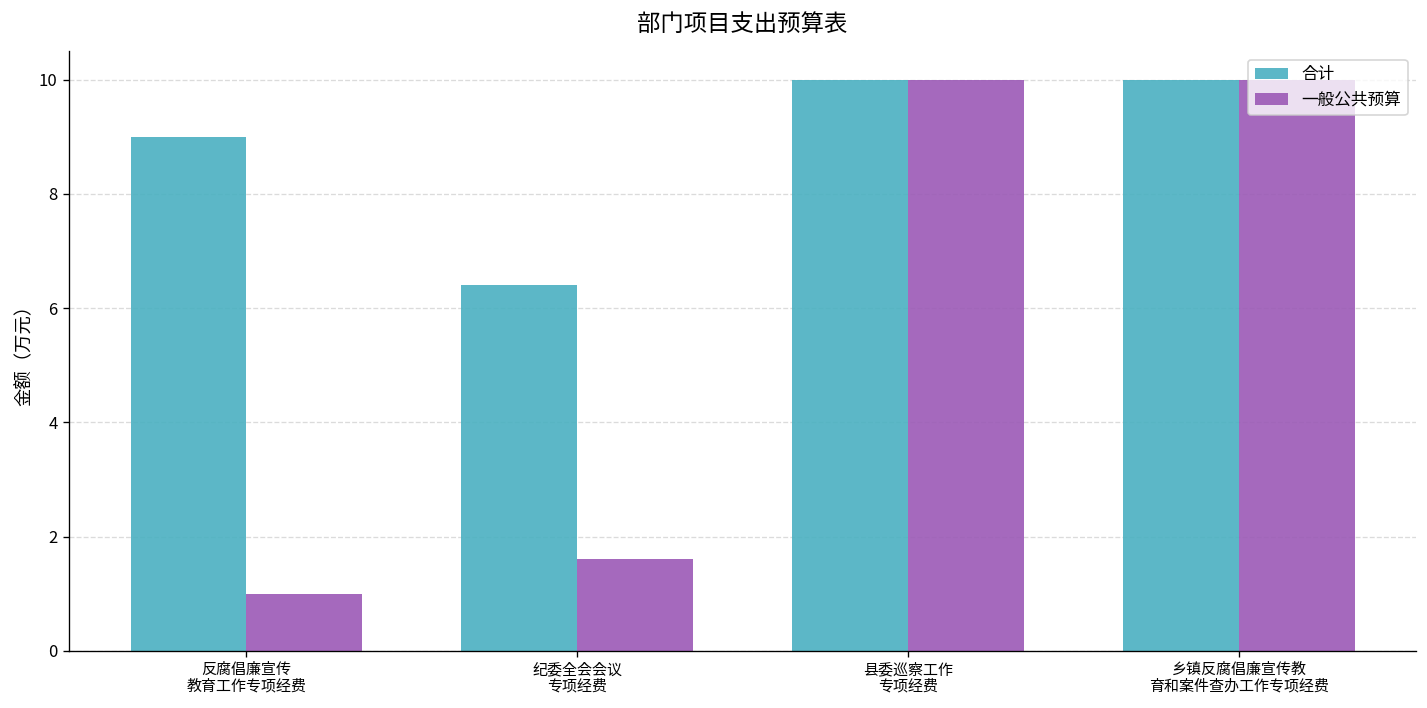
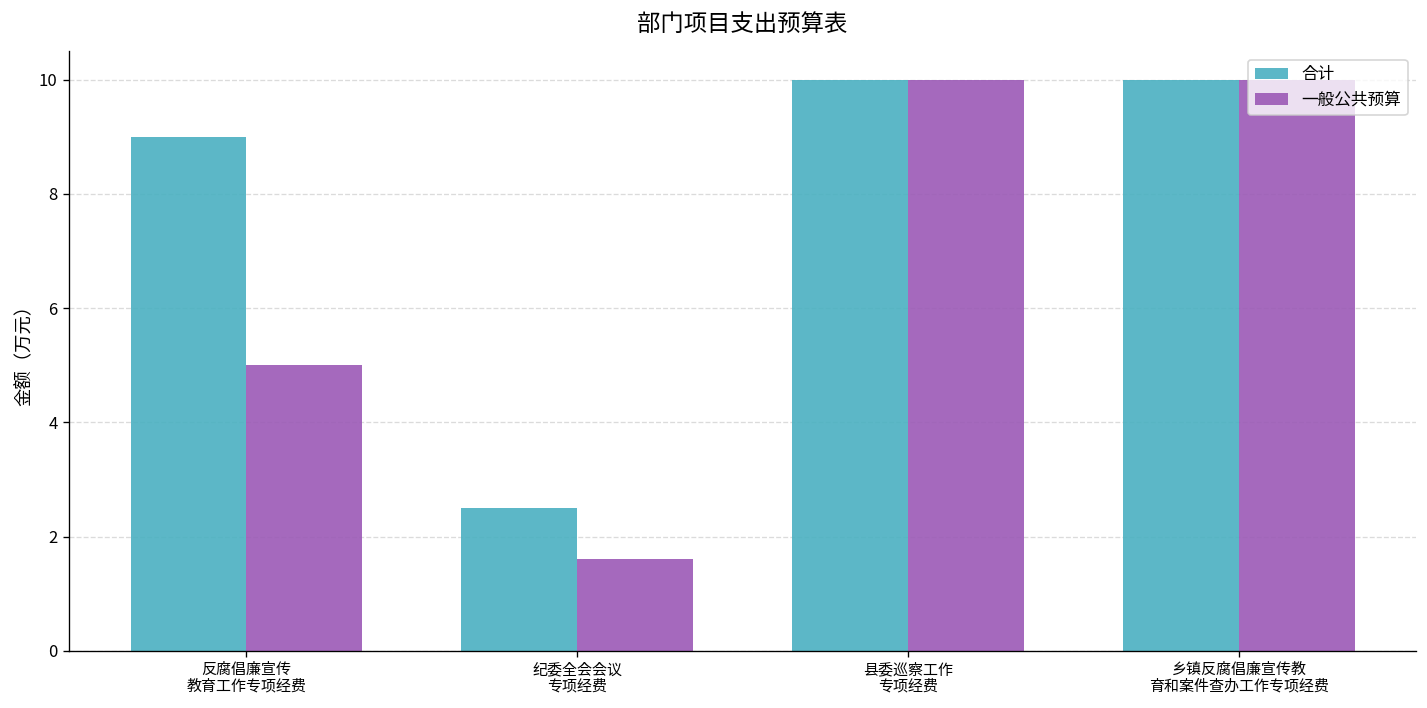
  {
    "合计": {
      "反腐倡廉宣传 教育工作专项经费": 9.0,
-     "纪委全会会议 专项经费": 6.4,
+     "纪委全会会议 专项经费": 2.5,
      "县委巡察工作 专项经费": 10.0,
      "乡镇反腐倡廉宣传教 育和案件查办工作专项经费": 10.0
    },
    "一般公共预算": {
-     "反腐倡廉宣传 教育工作专项经费": 1,
+     "反腐倡廉宣传 教育工作专项经费": 5,
      "纪委全会会议 专项经费": 1.6,
      "县委巡察工作 专项经费": 10
    }
  }
